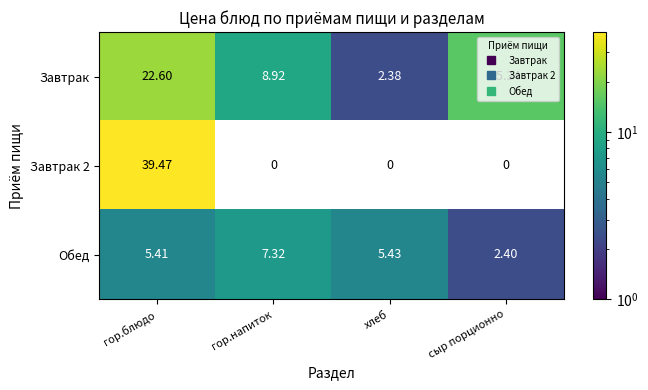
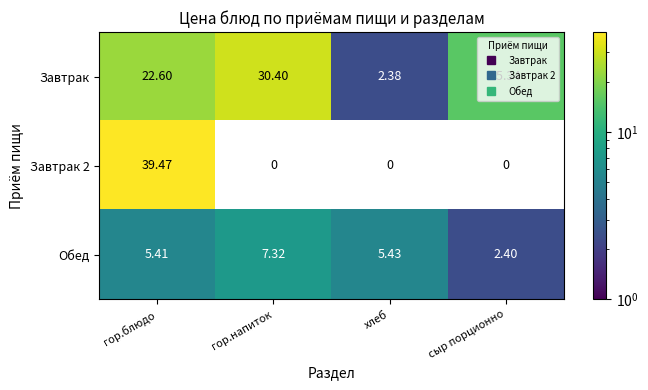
  {
    "Завтрак": {
      "гор.блюдо": 22.60,
-     "гор.напиток": 8.92,
+     "гор.напиток": 30.40,
      "хлеб": 2.38
    },
    "Завтрак 2": {
      "гор.блюдо": 39.47
    },
    "Обед": {
      "гор.блюдо": 5.41,
      "гор.напиток": 7.32,
      "хлеб": 5.43,
      "сыр порционно": 2.40
    }
  }
